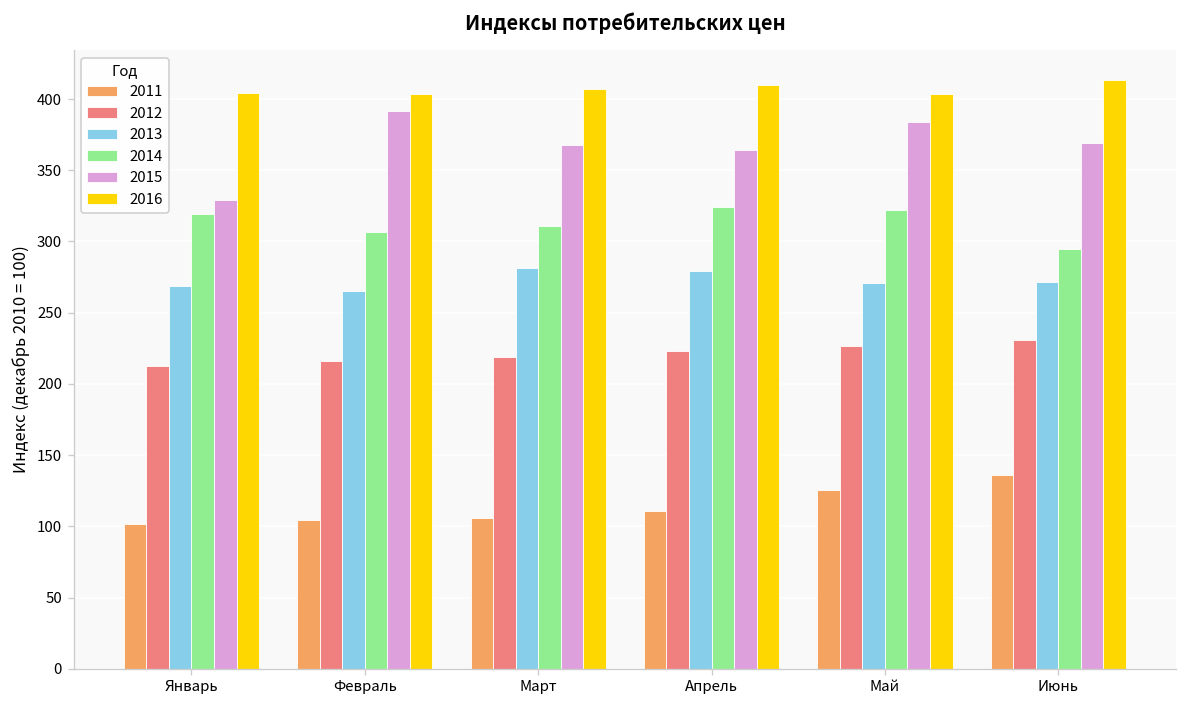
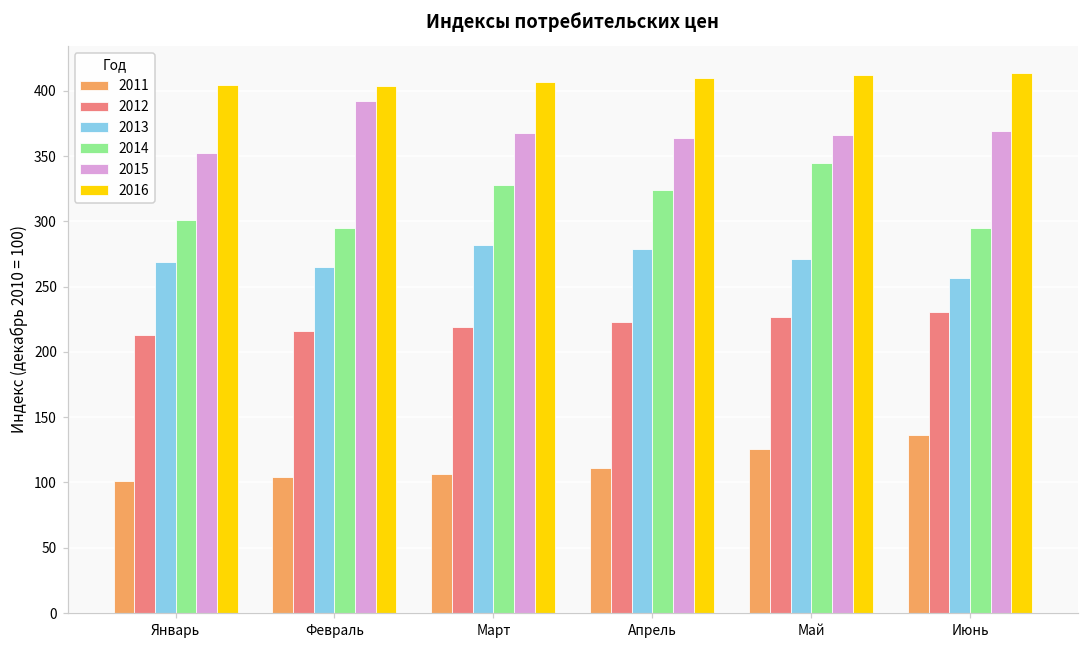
  {
    "2013": {
      "Январь": 269,
      "Февраль": 265,
      "Март": 282,
      "Апрель": 279,
      "Май": 271,
-     "Июнь": 272
+     "Июнь": 257
    },
    "2014": {
-     "Январь": 319,
-     "Февраль": 307,
-     "Март": 311,
+     "Январь": 301,
+     "Февраль": 295,
+     "Март": 327,
      "Апрель": 324,
-     "Май": 322,
+     "Май": 345,
      "Июнь": 295
    },
    "2015": {
-     "Январь": 329,
+     "Январь": 352,
      "Февраль": 392,
      "Март": 368,
      "Апрель": 364,
-     "Май": 384,
+     "Май": 366,
      "Июнь": 369
    },
    "2016": {
      "Январь": 404,
      "Февраль": 404,
      "Март": 407,
      "Апрель": 410,
-     "Май": 403,
+     "Май": 412,
      "Июнь": 414
    }
  }
